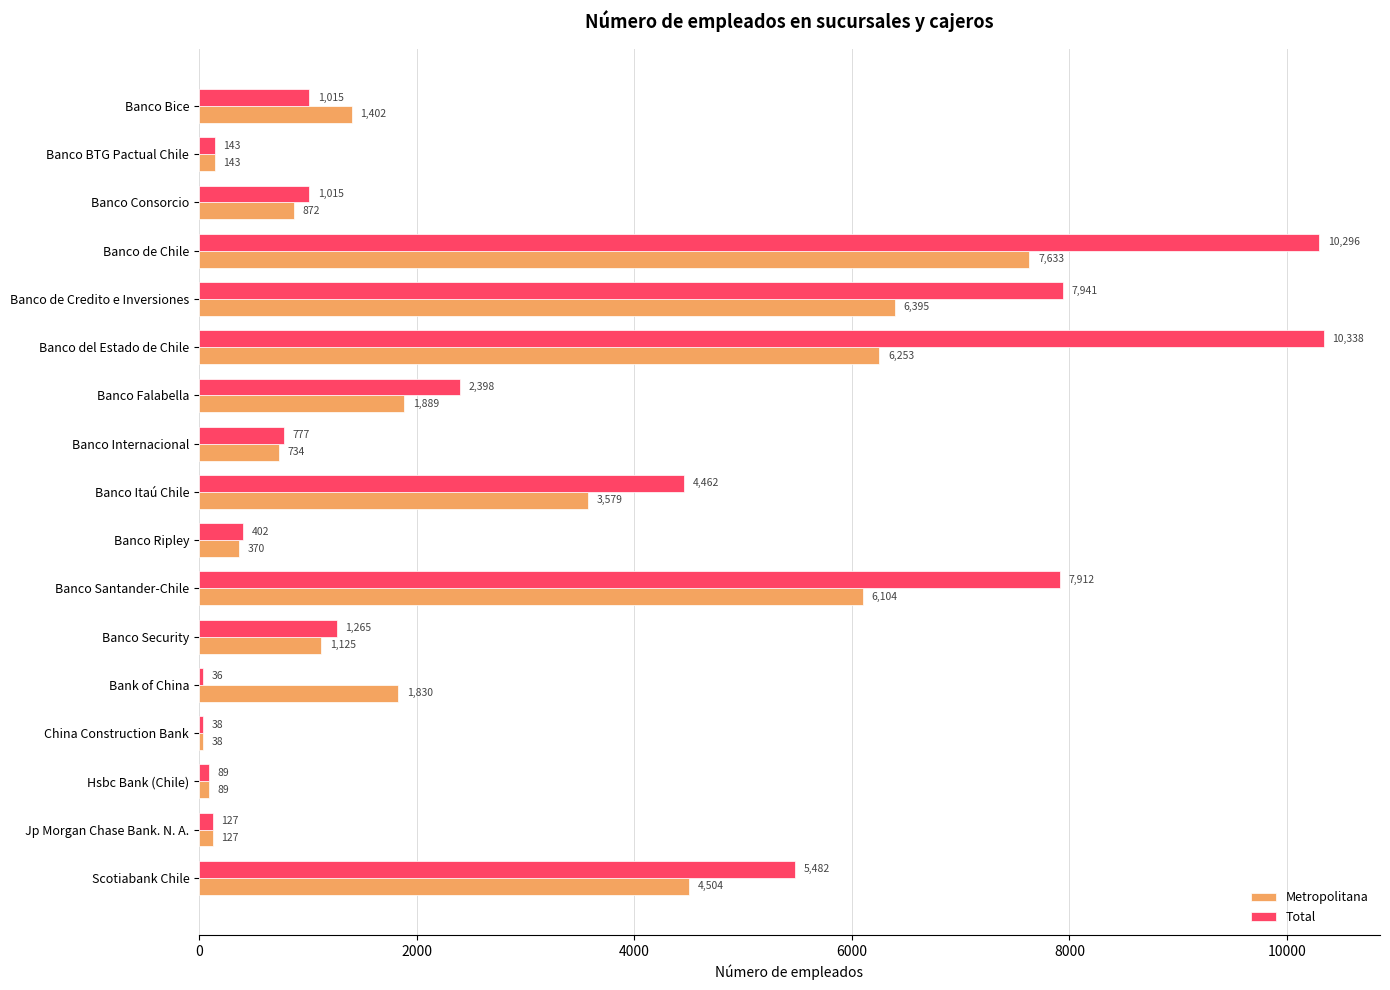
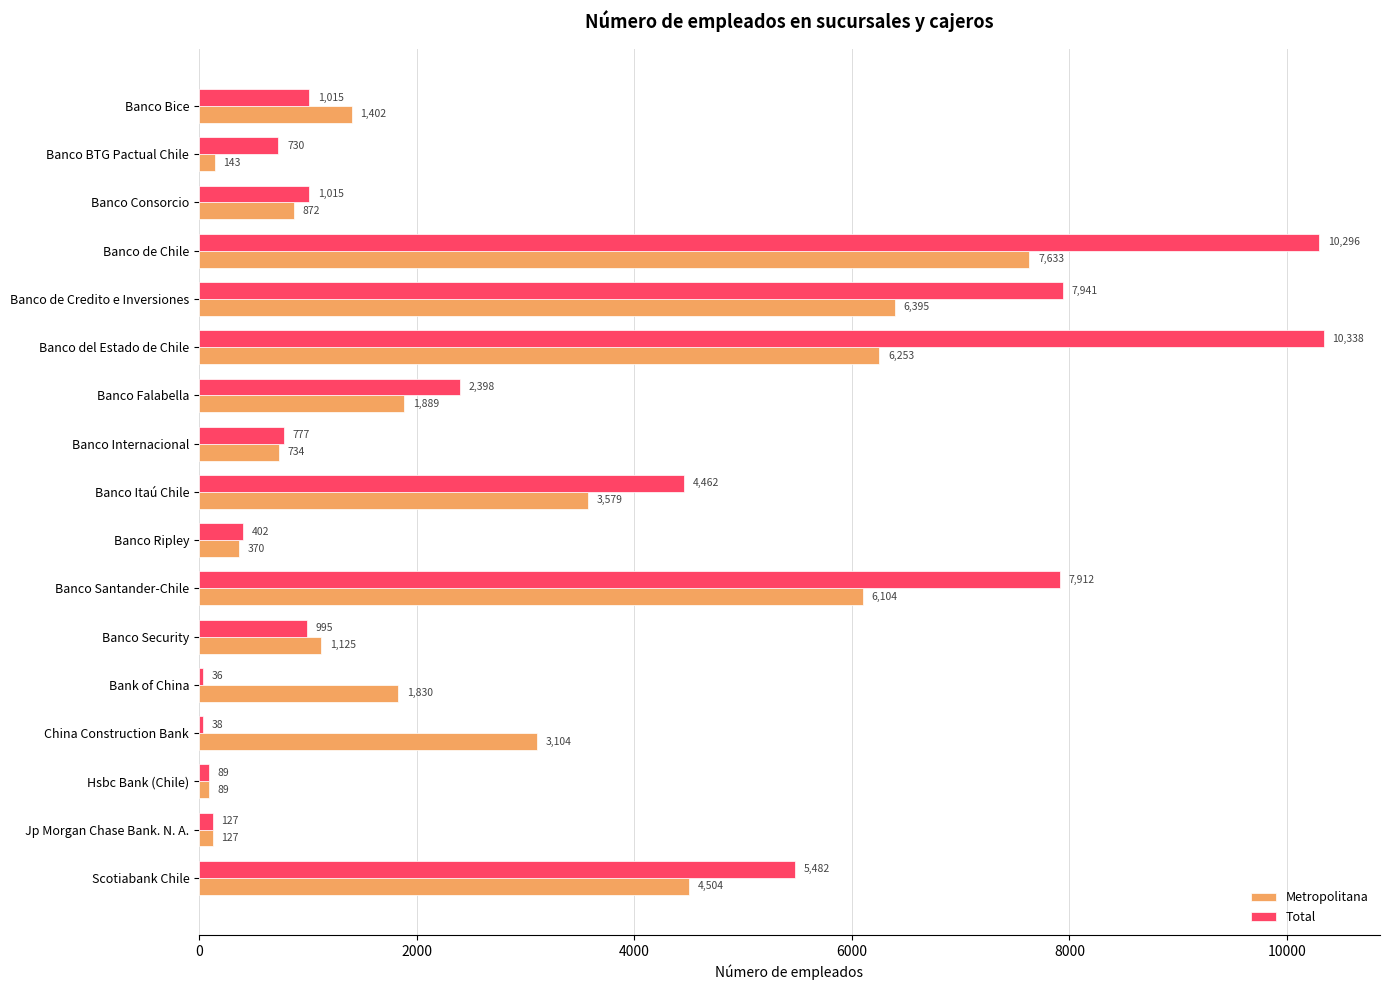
  {
    "Metropolitana": {
      "Banco Bice": "1,402",
      "Banco BTG Pactual Chile": "143",
      "Banco Consorcio": "872",
      "Banco de Chile": "7,633",
      "Banco de Credito e Inversiones": "6,395",
      "Banco del Estado de Chile": "6,253",
      "Banco Falabella": "1,889",
      "Banco Internacional": "734",
      "Banco Itaú Chile": "3,579",
      "Banco Ripley": "370",
      "Banco Santander-Chile": "6,104",
      "Banco Security": "1,125",
      "Bank of China": "1,830",
-     "China Construction Bank": "38",
+     "China Construction Bank": "3,104",
      "Hsbc Bank (Chile)": "89",
      "Jp Morgan Chase Bank. N. A.": "127",
      "Scotiabank Chile": "4,504"
    },
    "Total": {
      "Banco Bice": "1,015",
-     "Banco BTG Pactual Chile": "143",
+     "Banco BTG Pactual Chile": "730",
      "Banco Consorcio": "1,015",
      "Banco de Chile": "10,296",
      "Banco de Credito e Inversiones": "7,941",
      "Banco del Estado de Chile": "10,338",
      "Banco Falabella": "2,398",
      "Banco Internacional": "777",
      "Banco Itaú Chile": "4,462",
      "Banco Ripley": "402",
      "Banco Santander-Chile": "7,912",
-     "Banco Security": "1,265",
+     "Banco Security": "995",
      "Bank of China": "36",
      "China Construction Bank": "38",
      "Hsbc Bank (Chile)": "89",
      "Jp Morgan Chase Bank. N. A.": "127",
      "Scotiabank Chile": "5,482"
    }
  }
